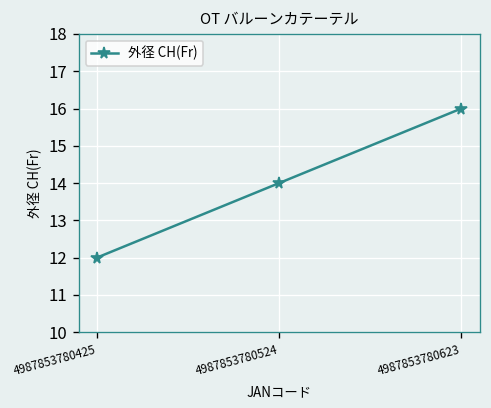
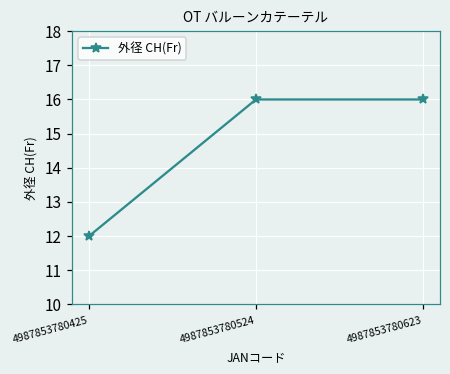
  {
    "4987853780425": 12,
-   "4987853780524": 14,
+   "4987853780524": 16,
    "4987853780623": 16
  }
